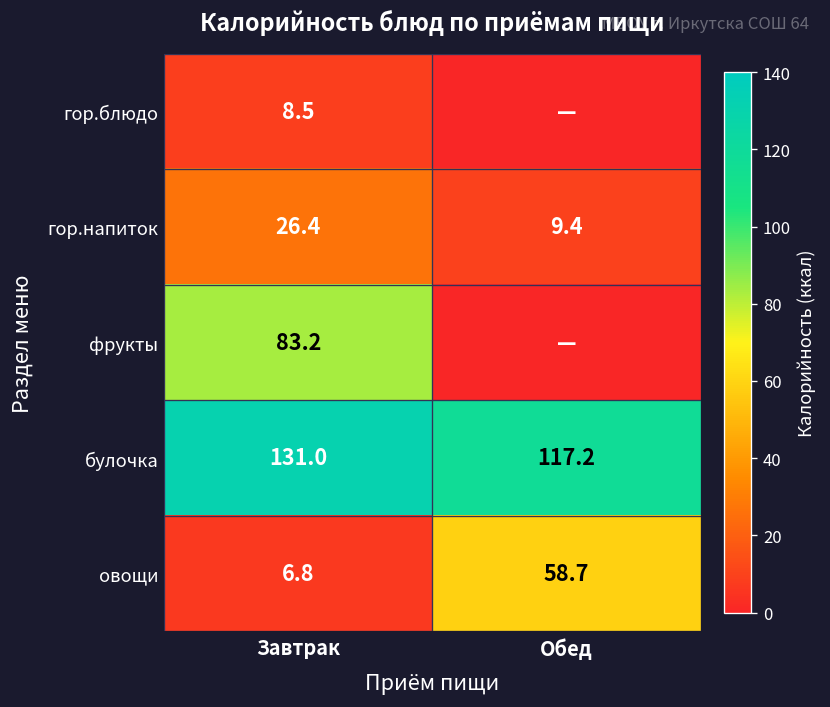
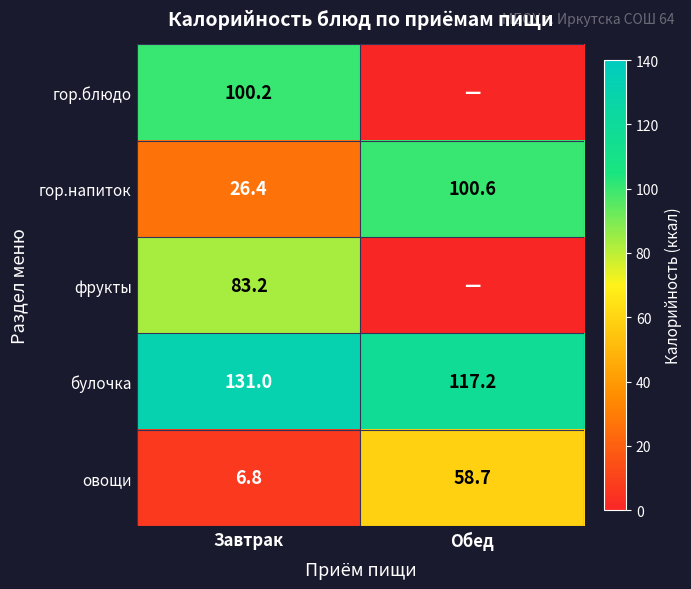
  {
    "гор.блюдо": {
-     "Завтрак": 8.5
+     "Завтрак": 100.2
    },
    "гор.напиток": {
      "Завтрак": 26.4,
-     "Обед": 9.4
+     "Обед": 100.6
    },
    "фрукты": {
      "Завтрак": 83.2
    },
    "булочка": {
      "Завтрак": 131.0,
      "Обед": 117.2
    },
    "овощи": {
      "Завтрак": 6.8,
      "Обед": 58.7
    }
  }
